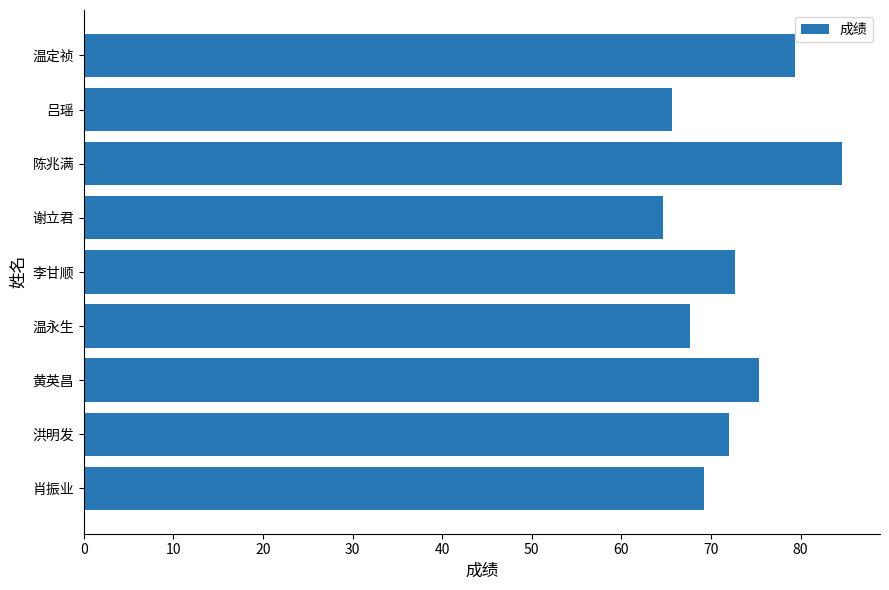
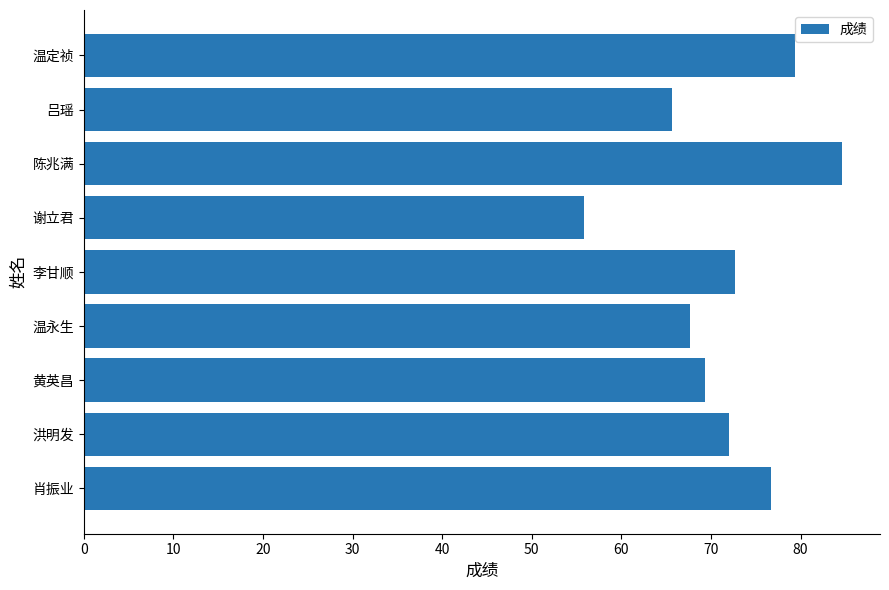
  {
    "温定祯": 79,
    "吕瑶": 66,
    "陈兆满": 85,
-   "谢立君": 65,
+   "谢立君": 56,
    "李甘顺": 73,
    "温永生": 68,
-   "黄英昌": 75,
+   "黄英昌": 69,
    "洪明发": 72,
-   "肖振业": 69
+   "肖振业": 77
  }
